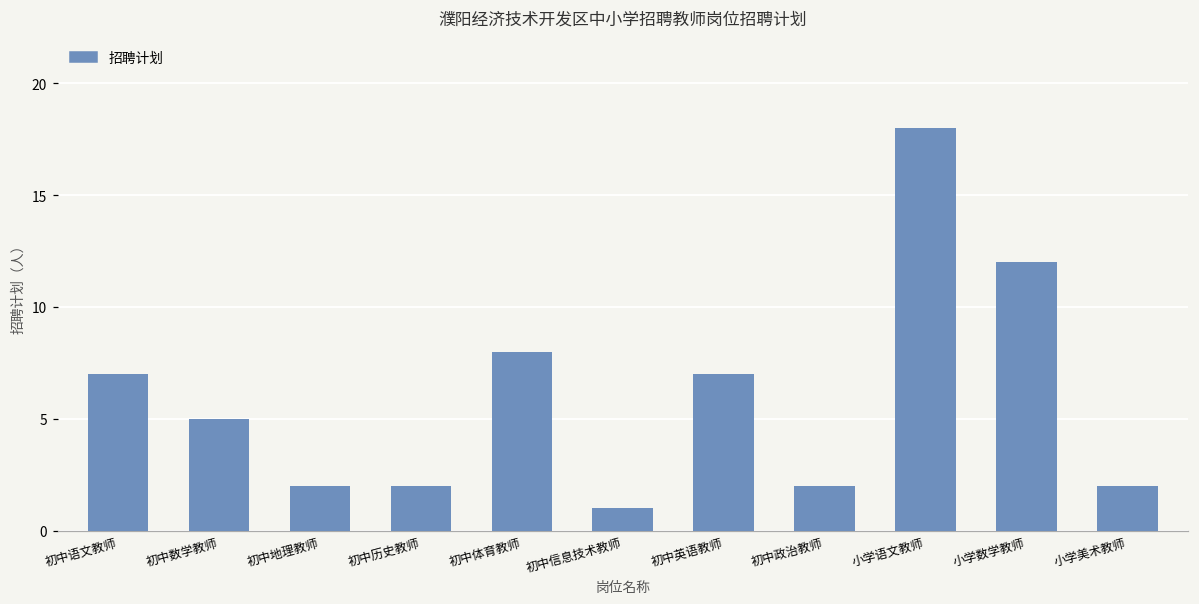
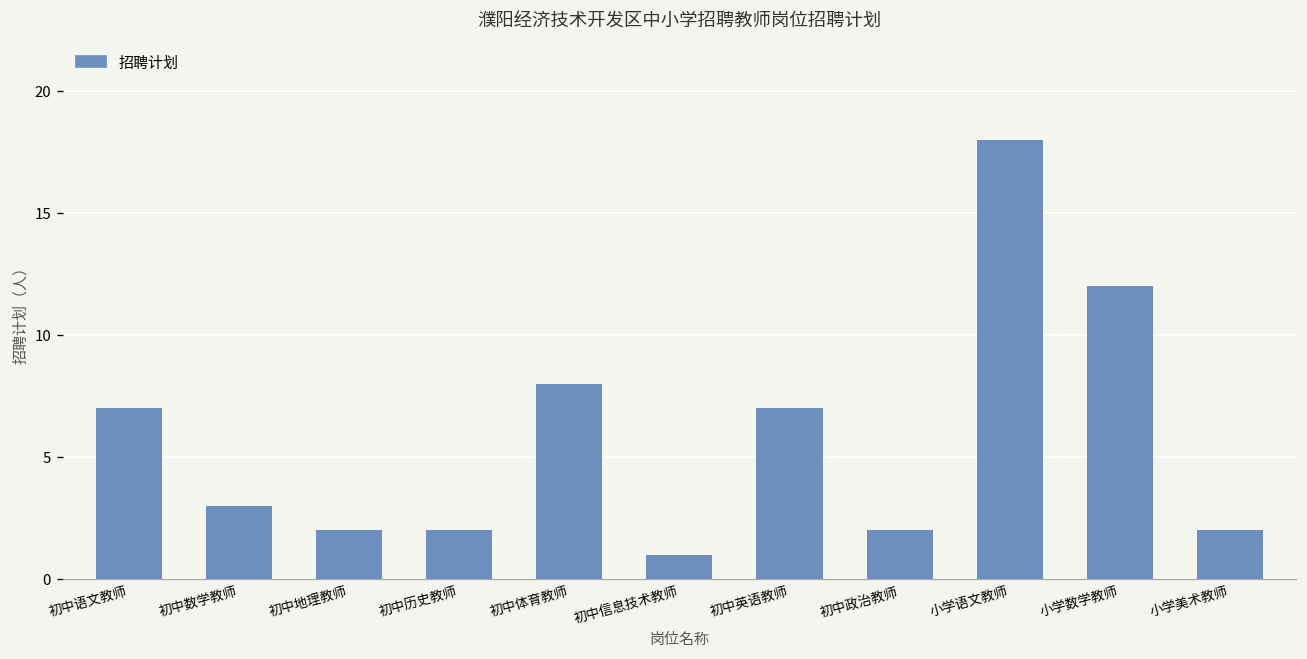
  {
    "初中语文教师": 7,
-   "初中数学教师": 5,
+   "初中数学教师": 3,
    "初中地理教师": 2,
    "初中历史教师": 2,
    "初中体育教师": 8,
    "初中信息技术教师": 1,
    "初中英语教师": 7,
    "初中政治教师": 2,
    "小学语文教师": 18,
    "小学数学教师": 12,
    "小学美术教师": 2
  }
